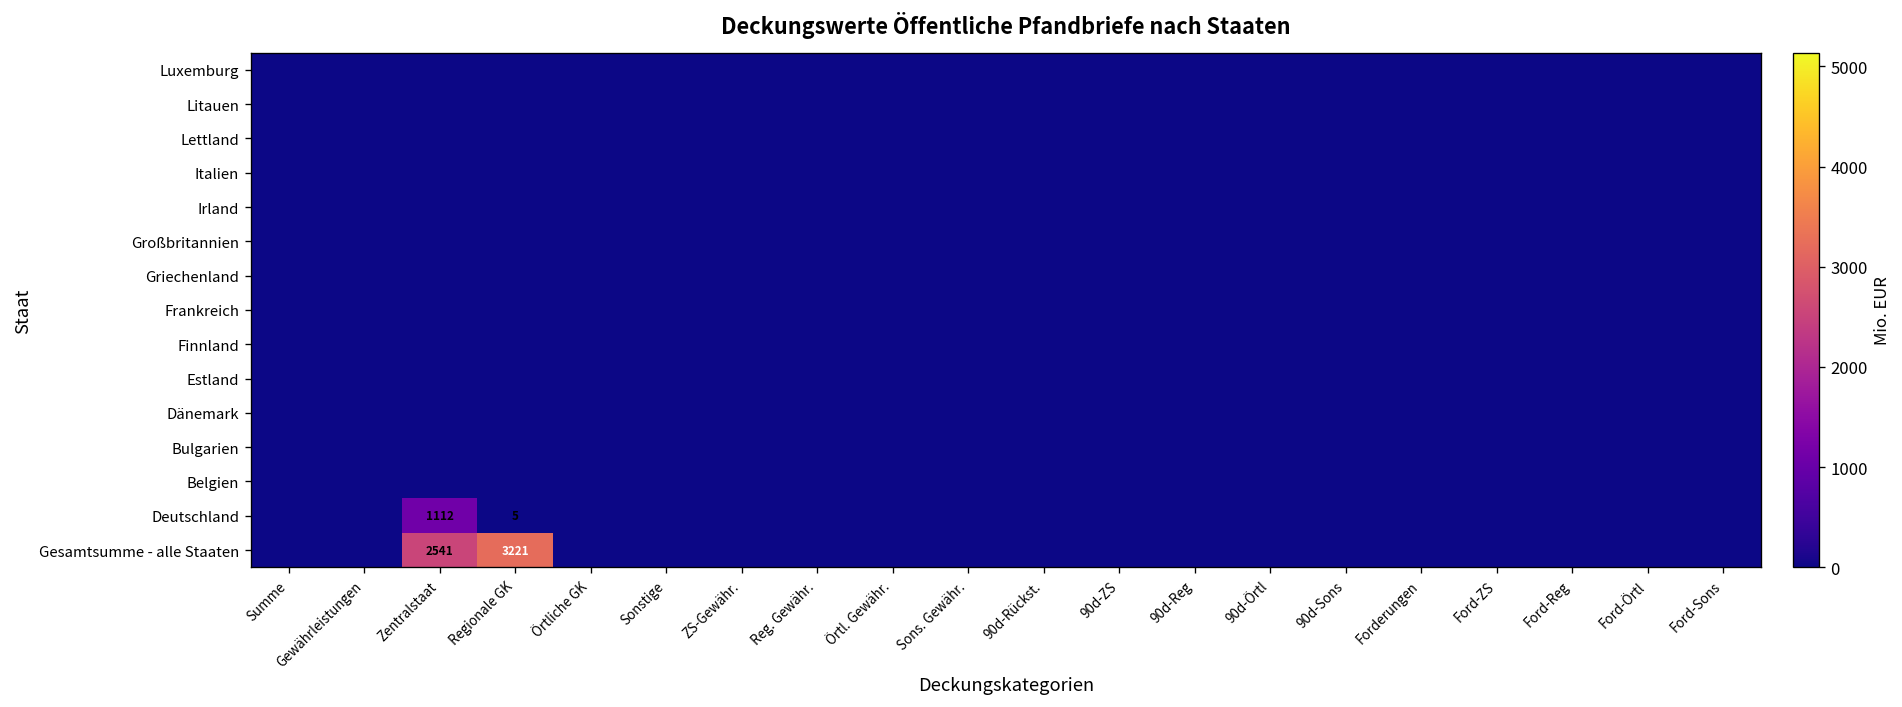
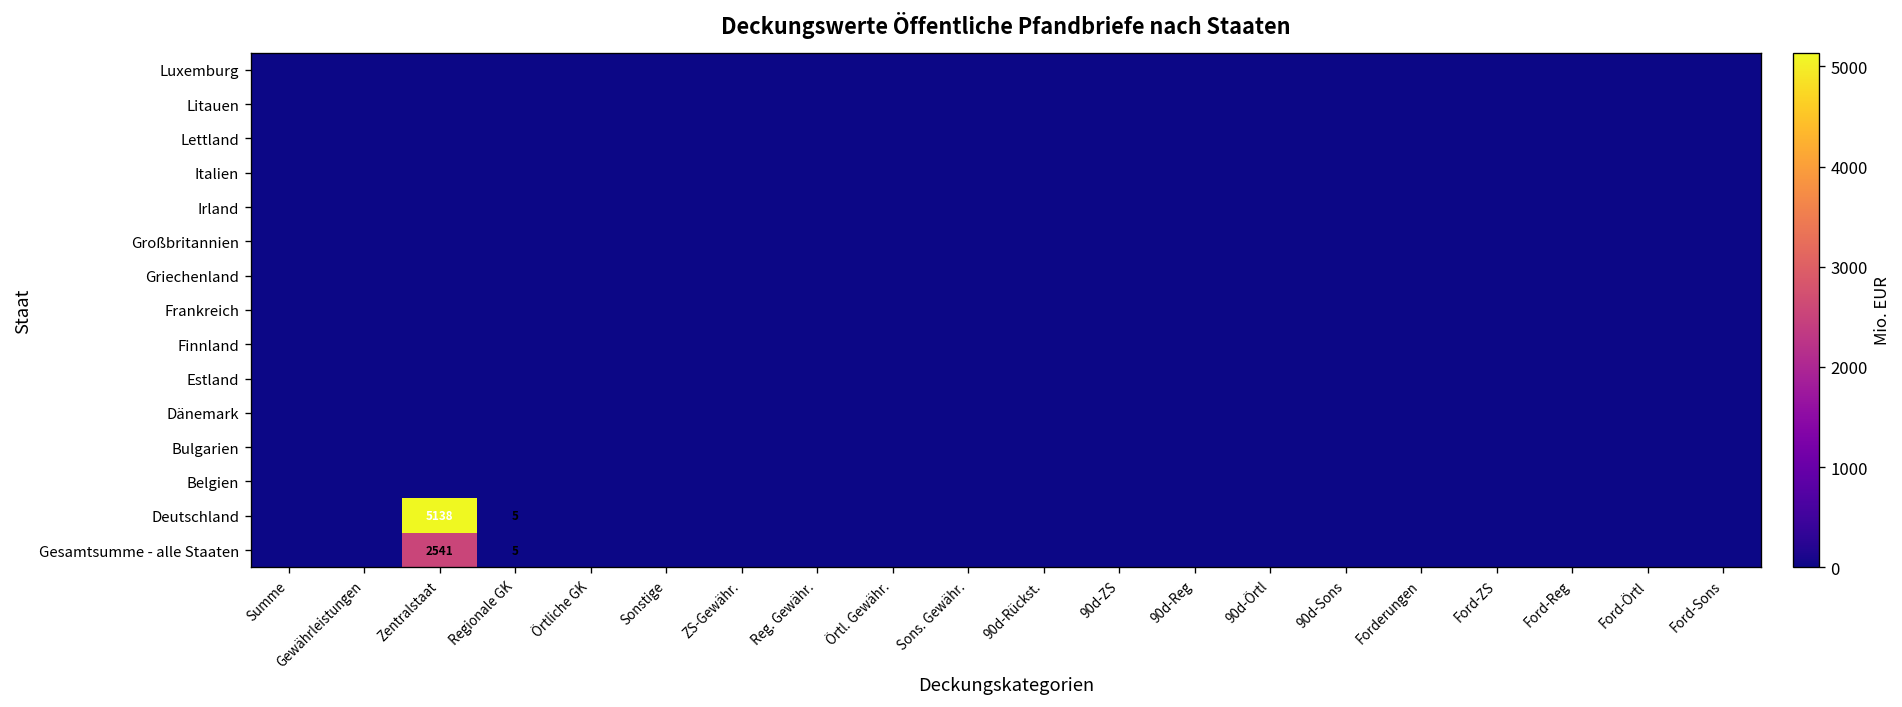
  {
    "Deutschland": {
-     "Zentralstaat": 1112,
+     "Zentralstaat": 5138,
      "Regionale GK": 5
    },
    "Gesamtsumme - alle Staaten": {
      "Zentralstaat": 2541,
-     "Regionale GK": 3221
+     "Regionale GK": 5
    }
  }
